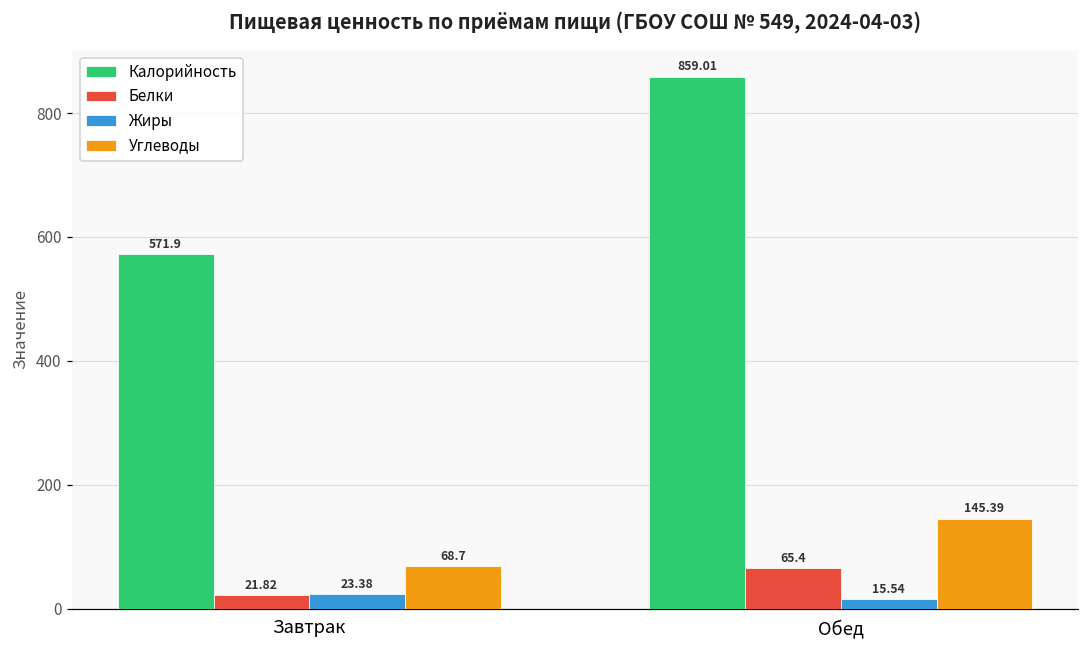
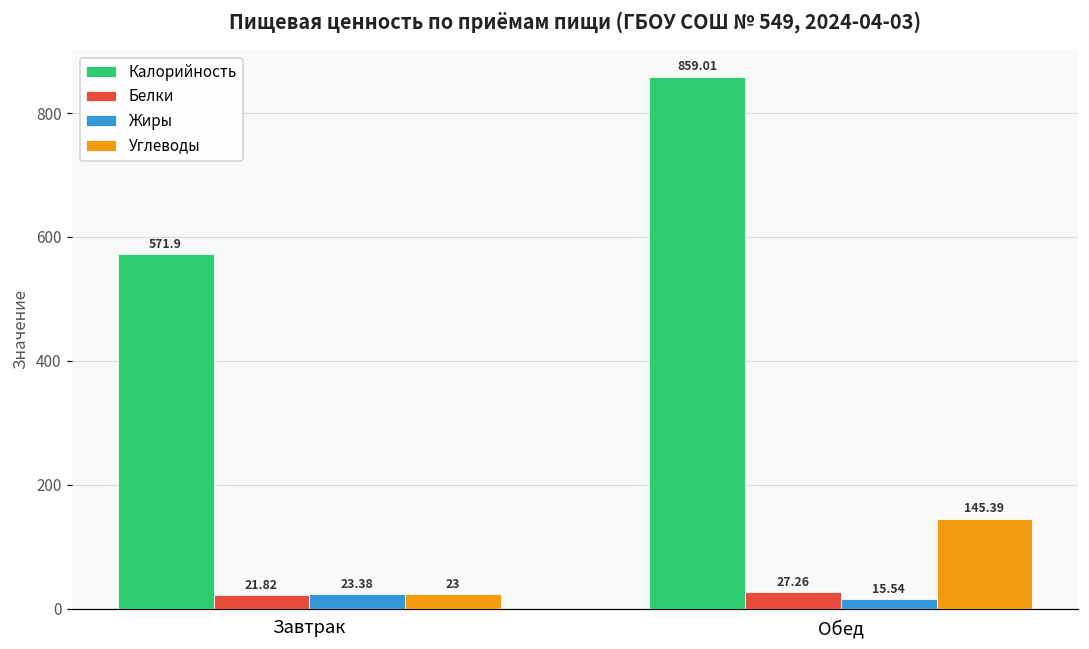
  {
    "Калорийность": {
      "Завтрак": 571.9,
      "Обед": 859.01
    },
    "Белки": {
      "Завтрак": 21.82,
-     "Обед": 65.4
+     "Обед": 27.26
    },
    "Жиры": {
      "Завтрак": 23.38,
      "Обед": 15.54
    },
    "Углеводы": {
-     "Завтрак": 68.7,
+     "Завтрак": 23,
      "Обед": 145.39
    }
  }
